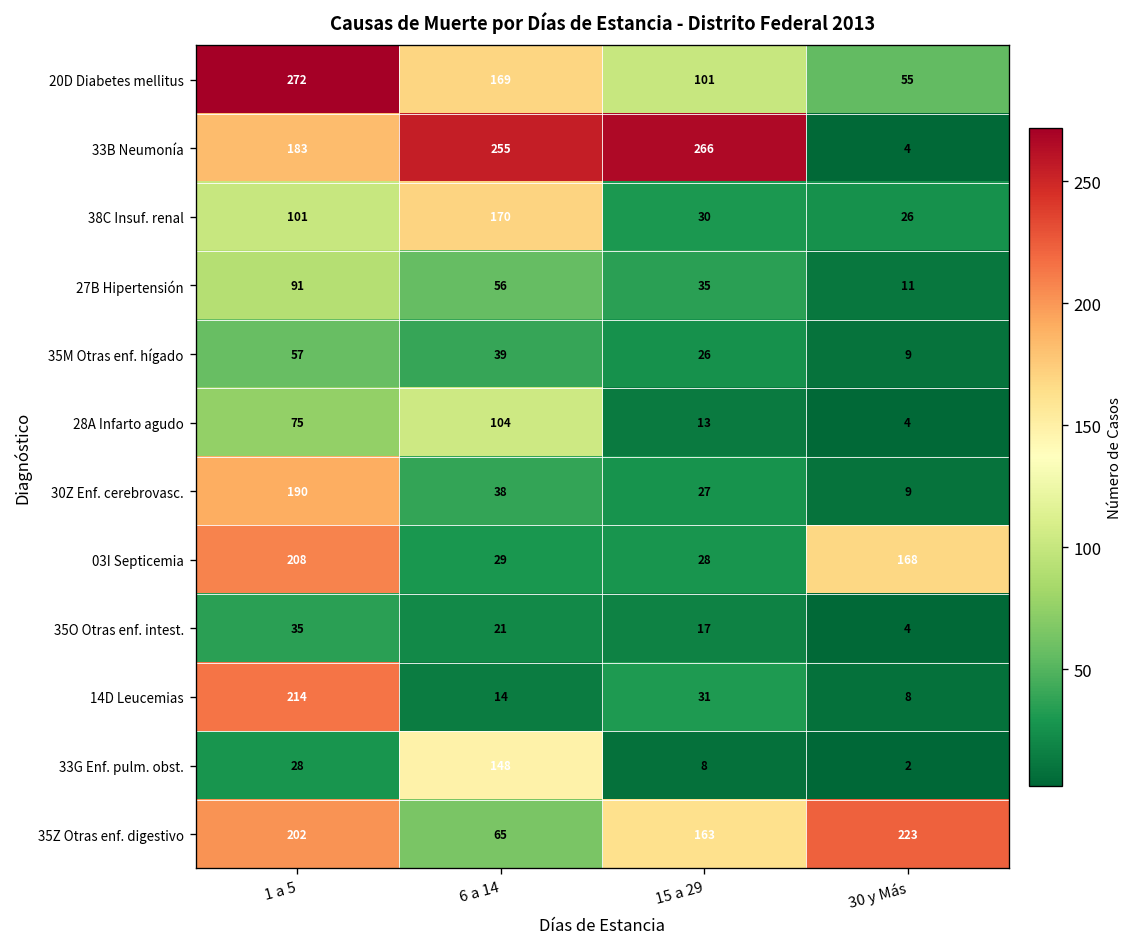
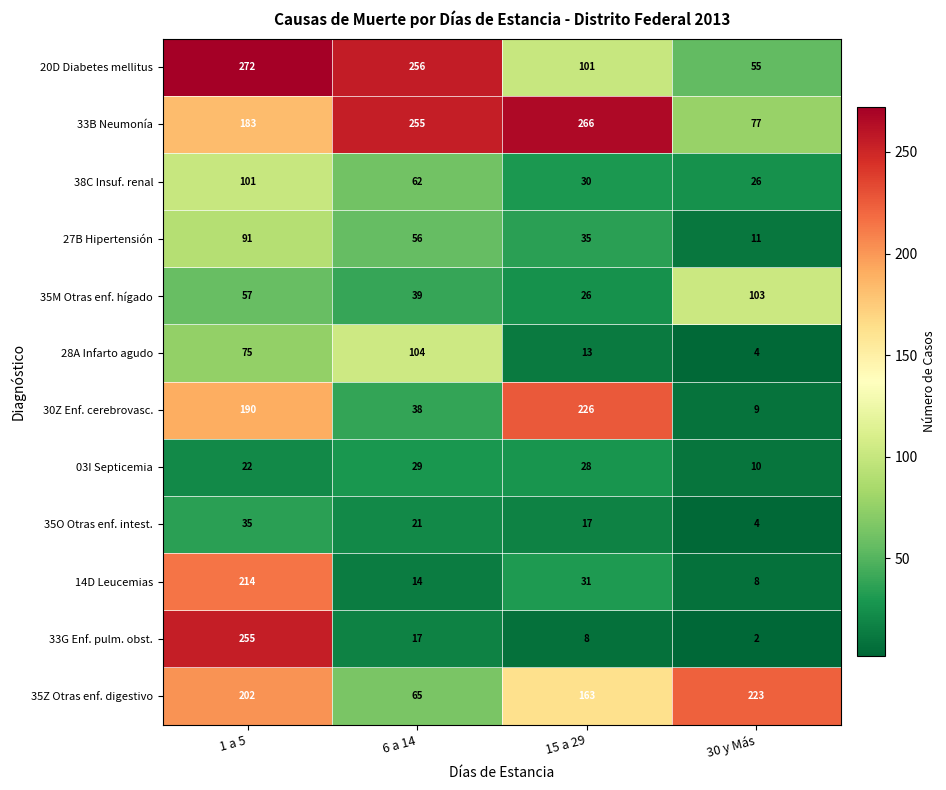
  {
    "20D Diabetes mellitus": {
      "1 a 5": 272,
-     "6 a 14": 169,
+     "6 a 14": 256,
      "15 a 29": 101,
      "30 y Más": 55
    },
    "33B Neumonía": {
      "1 a 5": 183,
      "6 a 14": 255,
      "15 a 29": 266,
-     "30 y Más": 4
+     "30 y Más": 77
    },
    "38C Insuf. renal": {
      "1 a 5": 101,
-     "6 a 14": 170,
+     "6 a 14": 62,
      "15 a 29": 30,
      "30 y Más": 26
    },
    "27B Hipertensión": {
      "1 a 5": 91,
      "6 a 14": 56,
      "15 a 29": 35,
      "30 y Más": 11
    },
    "35M Otras enf. hígado": {
      "1 a 5": 57,
      "6 a 14": 39,
      "15 a 29": 26,
-     "30 y Más": 9
+     "30 y Más": 103
    },
    "28A Infarto agudo": {
      "1 a 5": 75,
      "6 a 14": 104,
      "15 a 29": 13,
      "30 y Más": 4
    },
    "30Z Enf. cerebrovasc.": {
      "1 a 5": 190,
      "6 a 14": 38,
-     "15 a 29": 27,
+     "15 a 29": 226,
      "30 y Más": 9
    },
    "03I Septicemia": {
-     "1 a 5": 208,
+     "1 a 5": 22,
      "6 a 14": 29,
      "15 a 29": 28,
-     "30 y Más": 168
+     "30 y Más": 10
    },
    "35O Otras enf. intest.": {
      "1 a 5": 35,
      "6 a 14": 21,
      "15 a 29": 17,
      "30 y Más": 4
    },
    "14D Leucemias": {
      "1 a 5": 214,
      "6 a 14": 14,
      "15 a 29": 31,
      "30 y Más": 8
    },
    "33G Enf. pulm. obst.": {
-     "1 a 5": 28,
-     "6 a 14": 148,
+     "1 a 5": 255,
+     "6 a 14": 17,
      "15 a 29": 8,
      "30 y Más": 2
    },
    "35Z Otras enf. digestivo": {
      "1 a 5": 202,
      "6 a 14": 65,
      "15 a 29": 163,
      "30 y Más": 223
    }
  }
